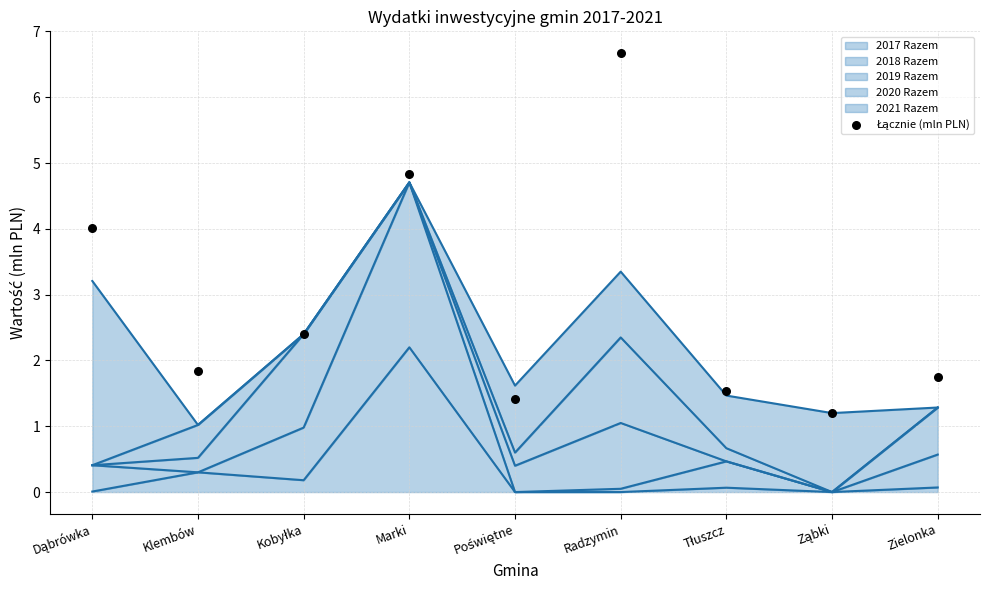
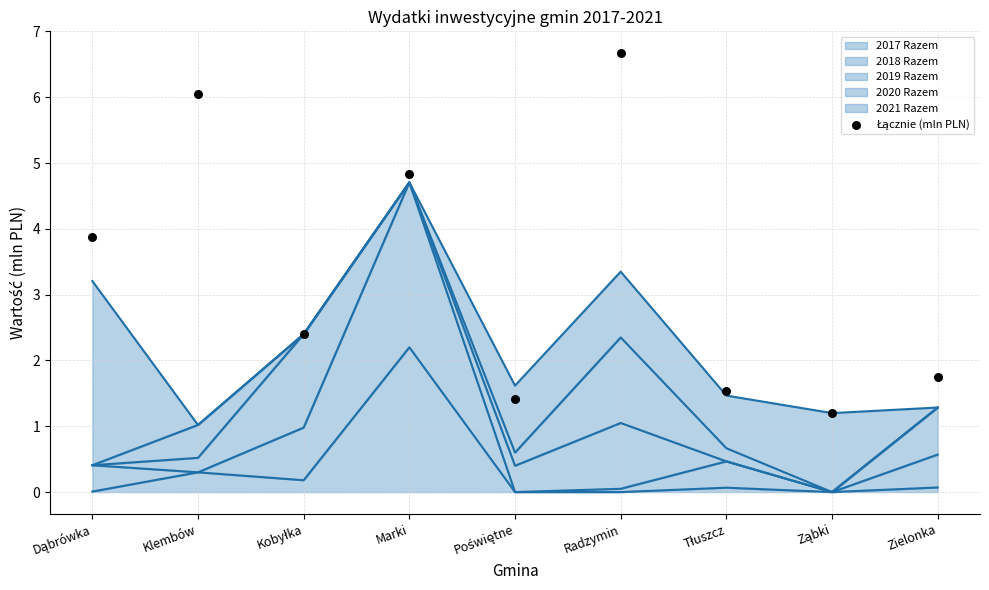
  {
    "Łącznie (mln PLN)": {
-     "Dąbrówka": 4.0,
-     "Klembów": 1.8
+     "Dąbrówka": 3.9,
+     "Klembów": 6.0
    }
  }
